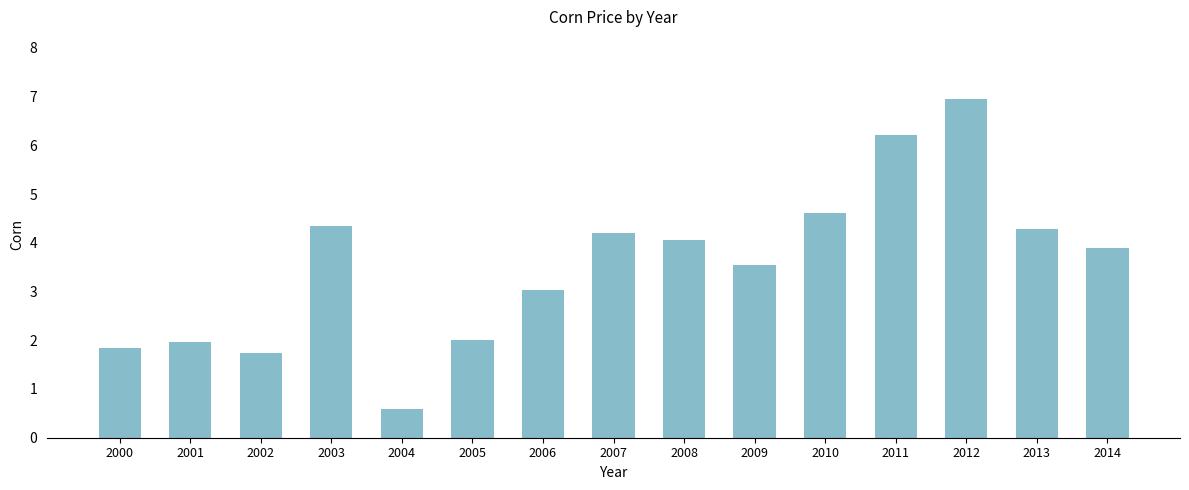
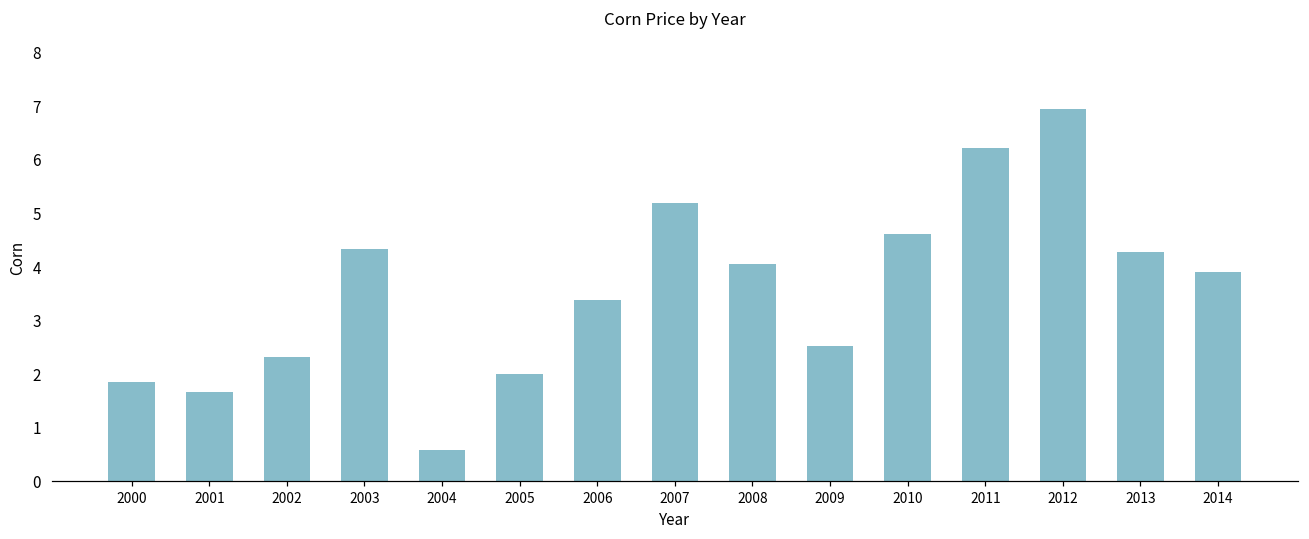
  {
    "2000": 1.9,
-   "2001": 2.0,
-   "2002": 1.7,
+   "2001": 1.7,
+   "2002": 2.3,
    "2003": 4.3,
    "2004": 0.6,
    "2005": 2.0,
-   "2006": 3.0,
-   "2007": 4.2,
+   "2006": 3.4,
+   "2007": 5.2,
    "2008": 4.1,
-   "2009": 3.6,
+   "2009": 2.5,
    "2010": 4.6,
    "2011": 6.2,
    "2012": 7.0,
    "2013": 4.3,
    "2014": 3.9
  }
